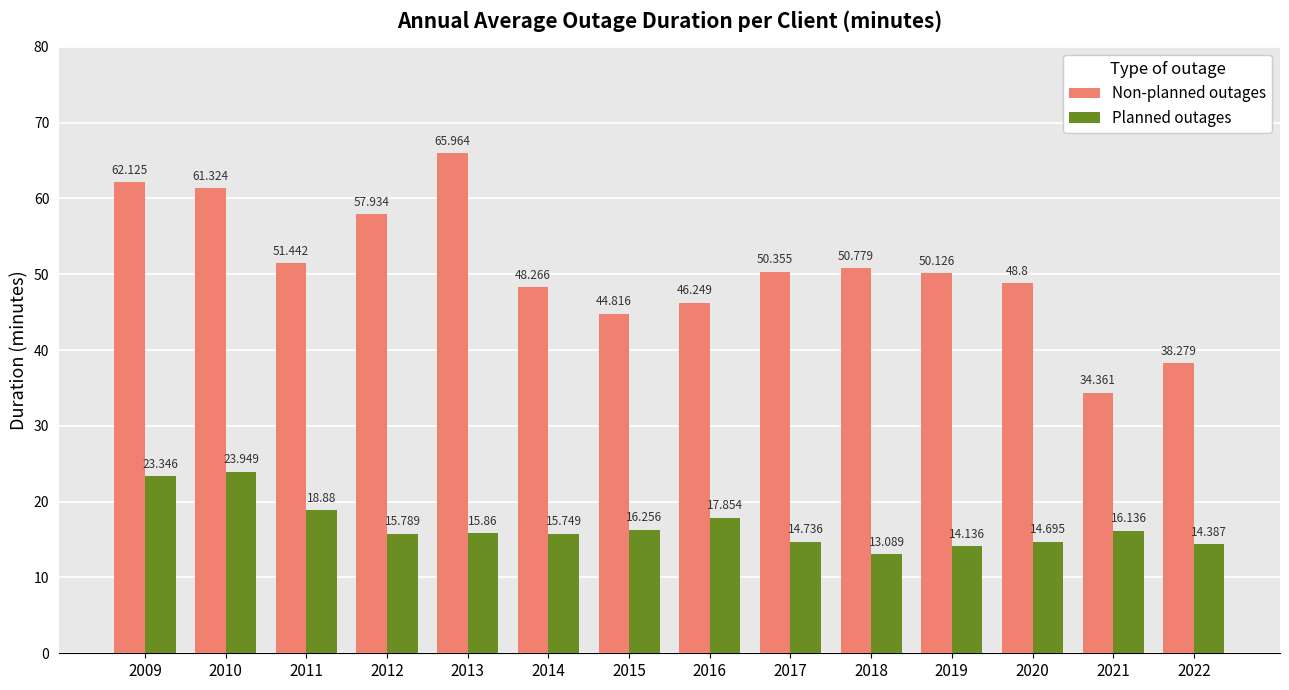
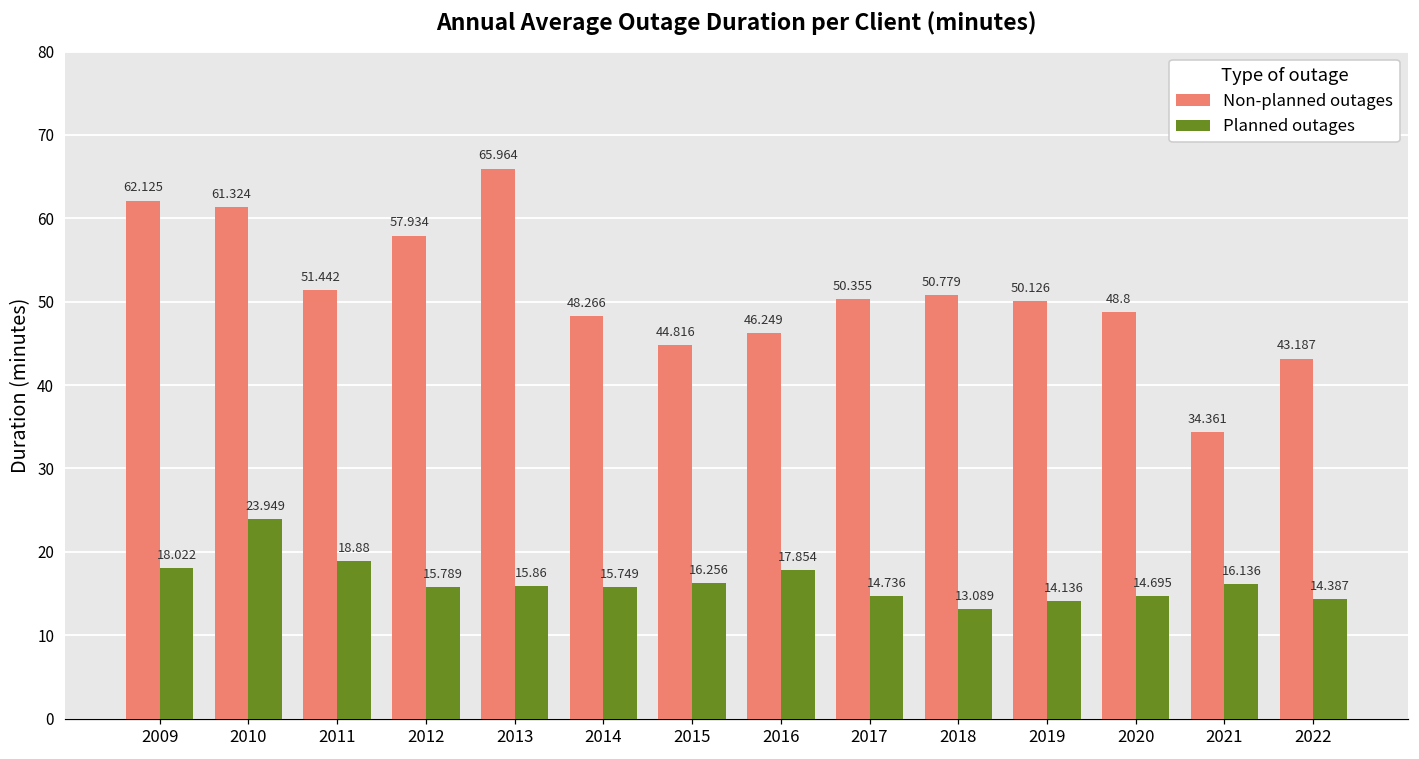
  {
    "Non-planned outages": {
      "2009": 62.125,
      "2010": 61.324,
      "2011": 51.442,
      "2012": 57.934,
      "2013": 65.964,
      "2014": 48.266,
      "2015": 44.816,
      "2016": 46.249,
      "2017": 50.355,
      "2018": 50.779,
      "2019": 50.126,
      "2020": 48.8,
      "2021": 34.361,
-     "2022": 38.279
+     "2022": 43.187
    },
    "Planned outages": {
-     "2009": 23.346,
+     "2009": 18.022,
      "2010": 23.949,
      "2011": 18.88,
      "2012": 15.789,
      "2013": 15.86,
      "2014": 15.749,
      "2015": 16.256,
      "2016": 17.854,
      "2017": 14.736,
      "2018": 13.089,
      "2019": 14.136,
      "2020": 14.695,
      "2021": 16.136,
      "2022": 14.387
    }
  }
